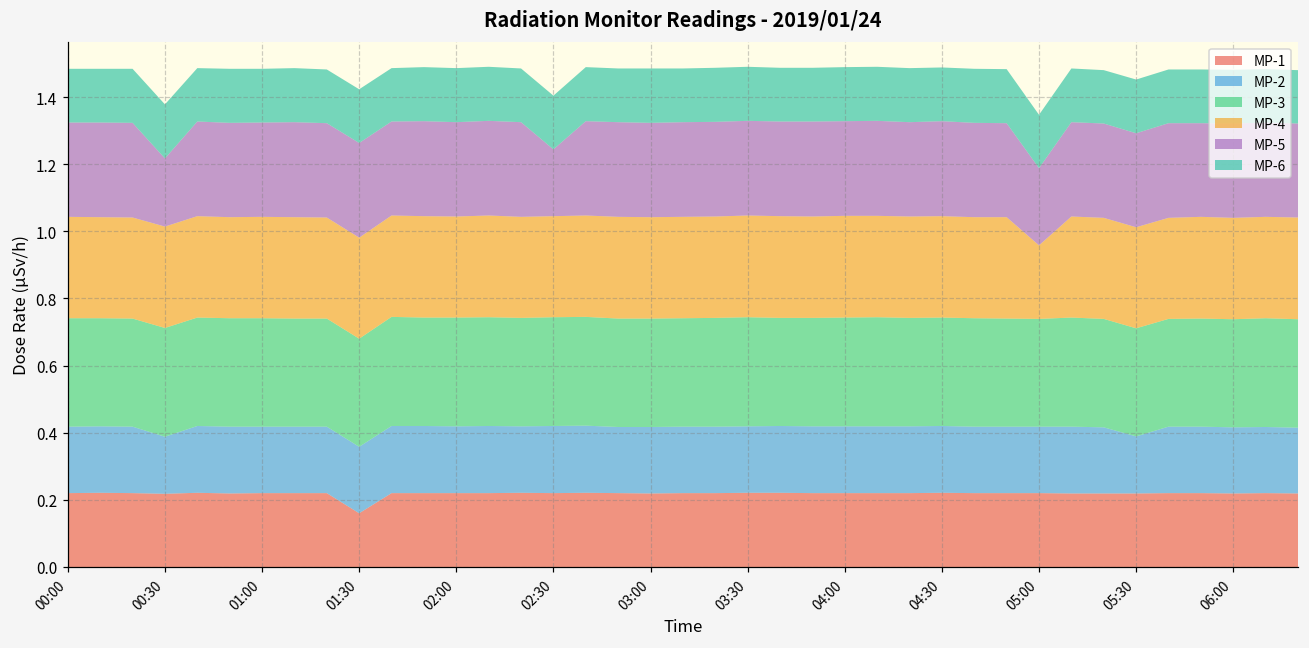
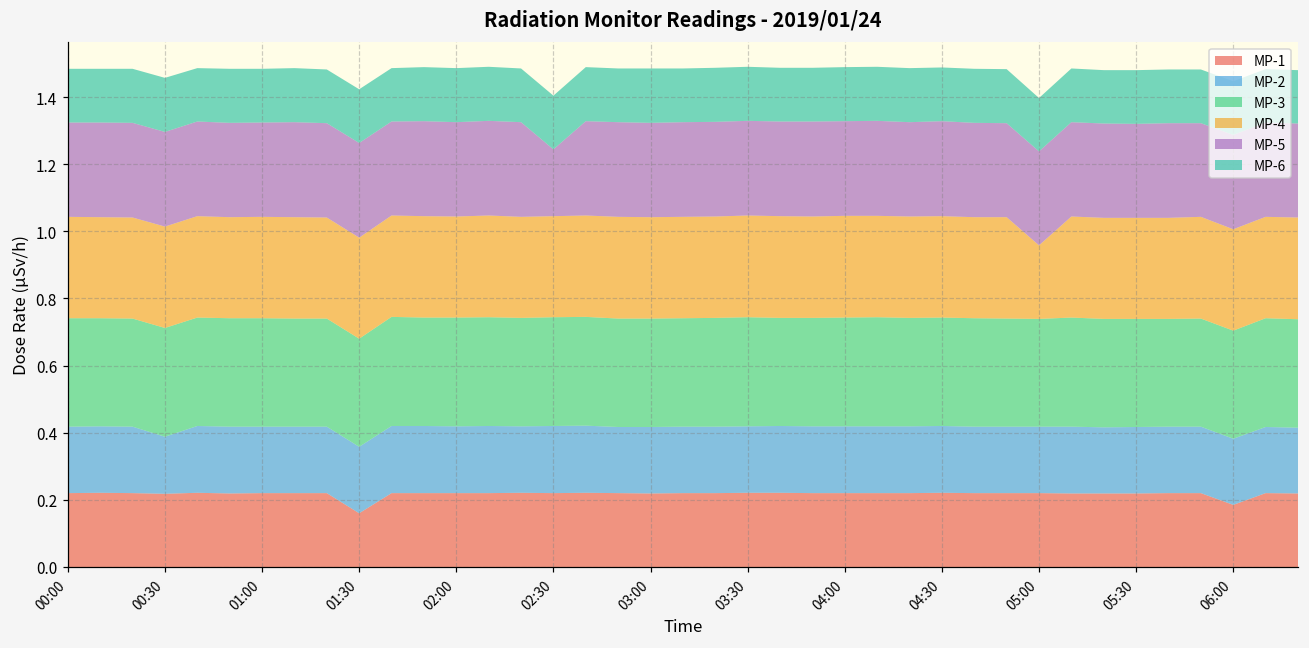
  {
    "MP-1": {
      "00:00": 0.22,
      "00:30": 0.22,
      "01:00": 0.22,
      "01:30": 0.16,
      "02:00": 0.22,
      "02:30": 0.22,
      "03:00": 0.22,
      "03:30": 0.22,
      "04:00": 0.22,
      "04:30": 0.22,
      "05:00": 0.22,
      "05:30": 0.22,
-     "06:00": 0.22
+     "06:00": 0.19
    },
    "MP-2": {
      "00:00": 0.20,
      "00:30": 0.17,
      "01:00": 0.20,
      "01:30": 0.20,
      "02:00": 0.20,
      "02:30": 0.20,
      "03:00": 0.20,
      "03:30": 0.20,
      "04:00": 0.20,
      "04:30": 0.20,
      "05:00": 0.20,
-     "05:30": 0.17,
+     "05:30": 0.20,
      "06:00": 0.20
    },
    "MP-4": {
      "00:00": 0.30,
      "00:30": 0.30,
      "01:00": 0.30,
      "01:30": 0.30,
      "02:00": 0.30,
      "02:30": 0.30,
      "03:00": 0.30,
      "03:30": 0.30,
      "04:00": 0.30,
      "04:30": 0.30,
      "05:00": 0.22,
      "05:30": 0.30,
      "06:00": 0.30
    },
    "MP-5": {
      "00:00": 0.28,
-     "00:30": 0.20,
+     "00:30": 0.28,
      "01:00": 0.28,
      "01:30": 0.28,
      "02:00": 0.28,
      "02:30": 0.20,
      "03:00": 0.28,
      "03:30": 0.28,
      "04:00": 0.28,
      "04:30": 0.28,
-     "05:00": 0.23,
+     "05:00": 0.28,
      "05:30": 0.28
    }
  }
